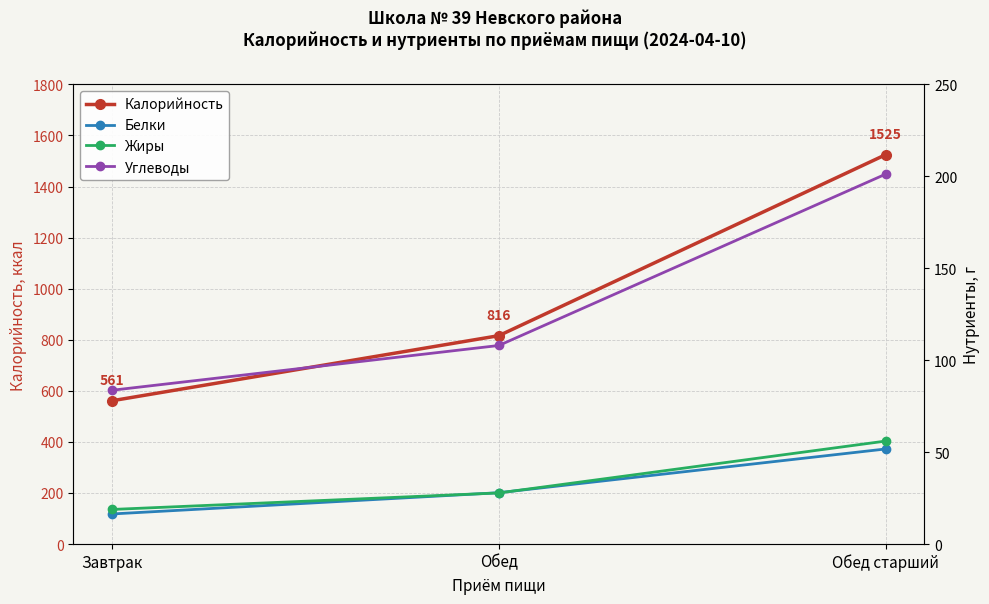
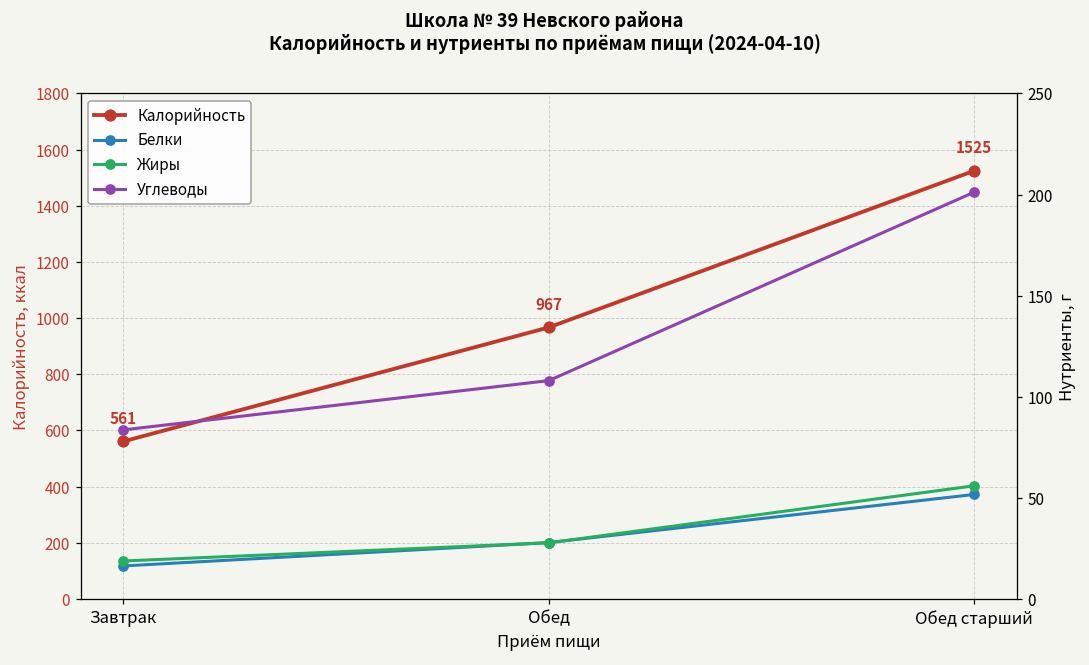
  {
    "Калорийность": {
      "Завтрак": 561,
-     "Обед": 816,
+     "Обед": 967,
      "Обед старший": 1525
    }
  }
